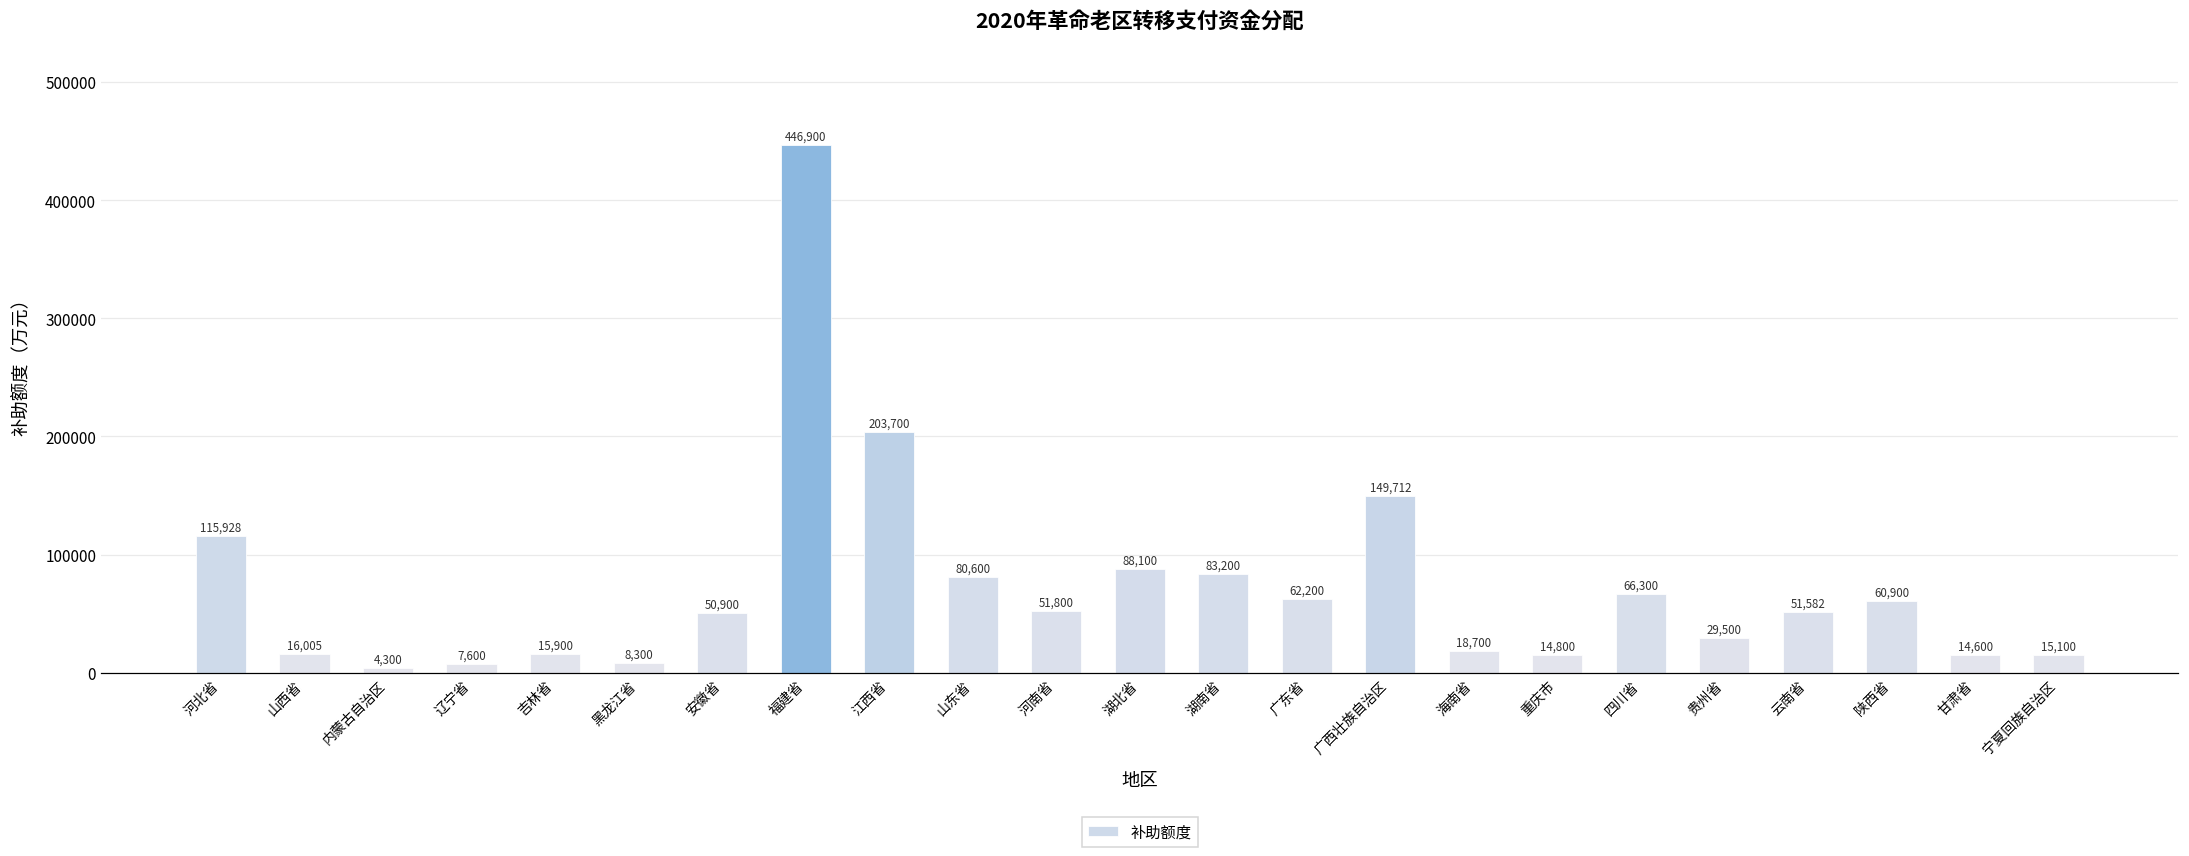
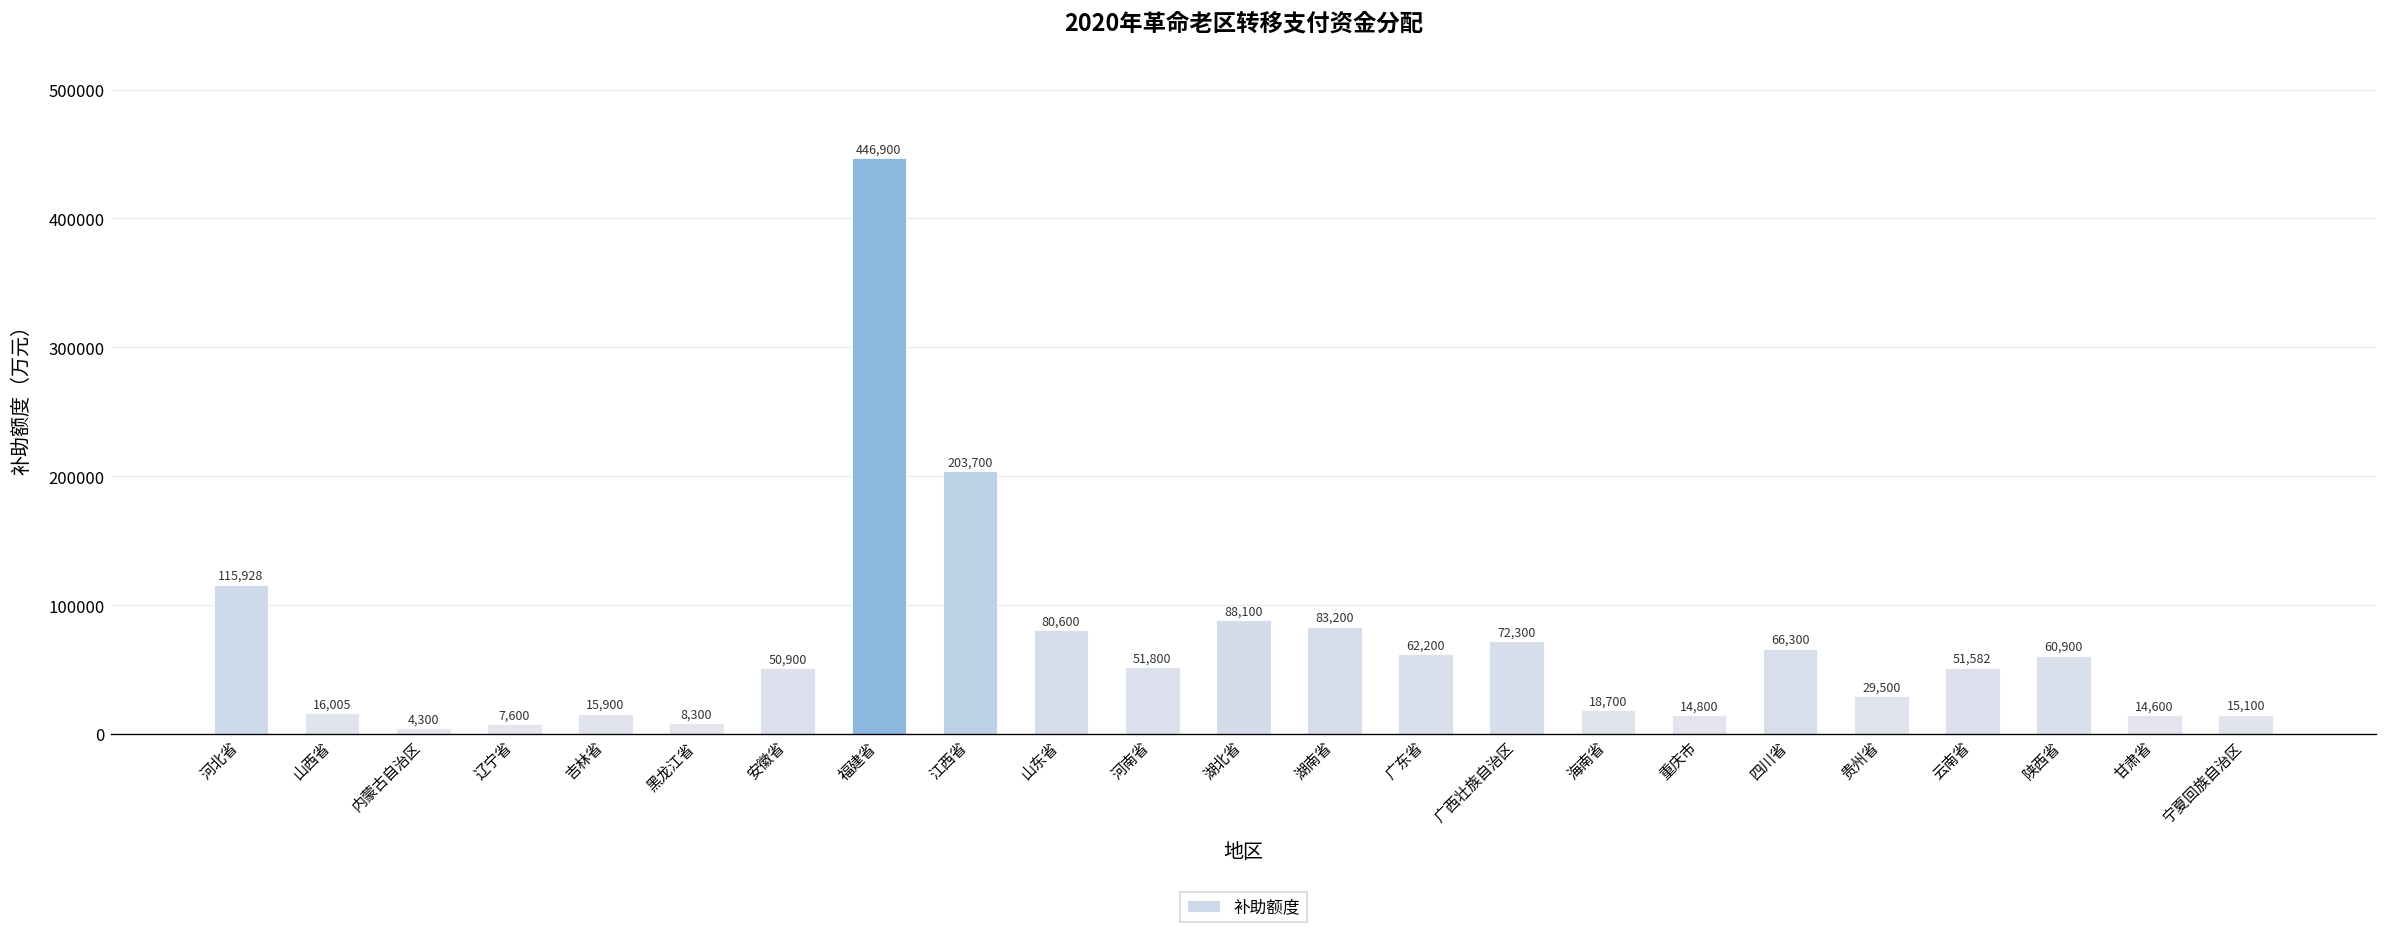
  {
    "河北省": "115,928",
    "山西省": "16,005",
    "内蒙古自治区": "4,300",
    "辽宁省": "7,600",
    "吉林省": "15,900",
    "黑龙江省": "8,300",
    "安徽省": "50,900",
    "福建省": "446,900",
    "江西省": "203,700",
    "山东省": "80,600",
    "河南省": "51,800",
    "湖北省": "88,100",
    "湖南省": "83,200",
    "广东省": "62,200",
-   "广西壮族自治区": "149,712",
+   "广西壮族自治区": "72,300",
    "海南省": "18,700",
    "重庆市": "14,800",
    "四川省": "66,300",
    "贵州省": "29,500",
    "云南省": "51,582",
    "陕西省": "60,900",
    "甘肃省": "14,600",
    "宁夏回族自治区": "15,100"
  }
